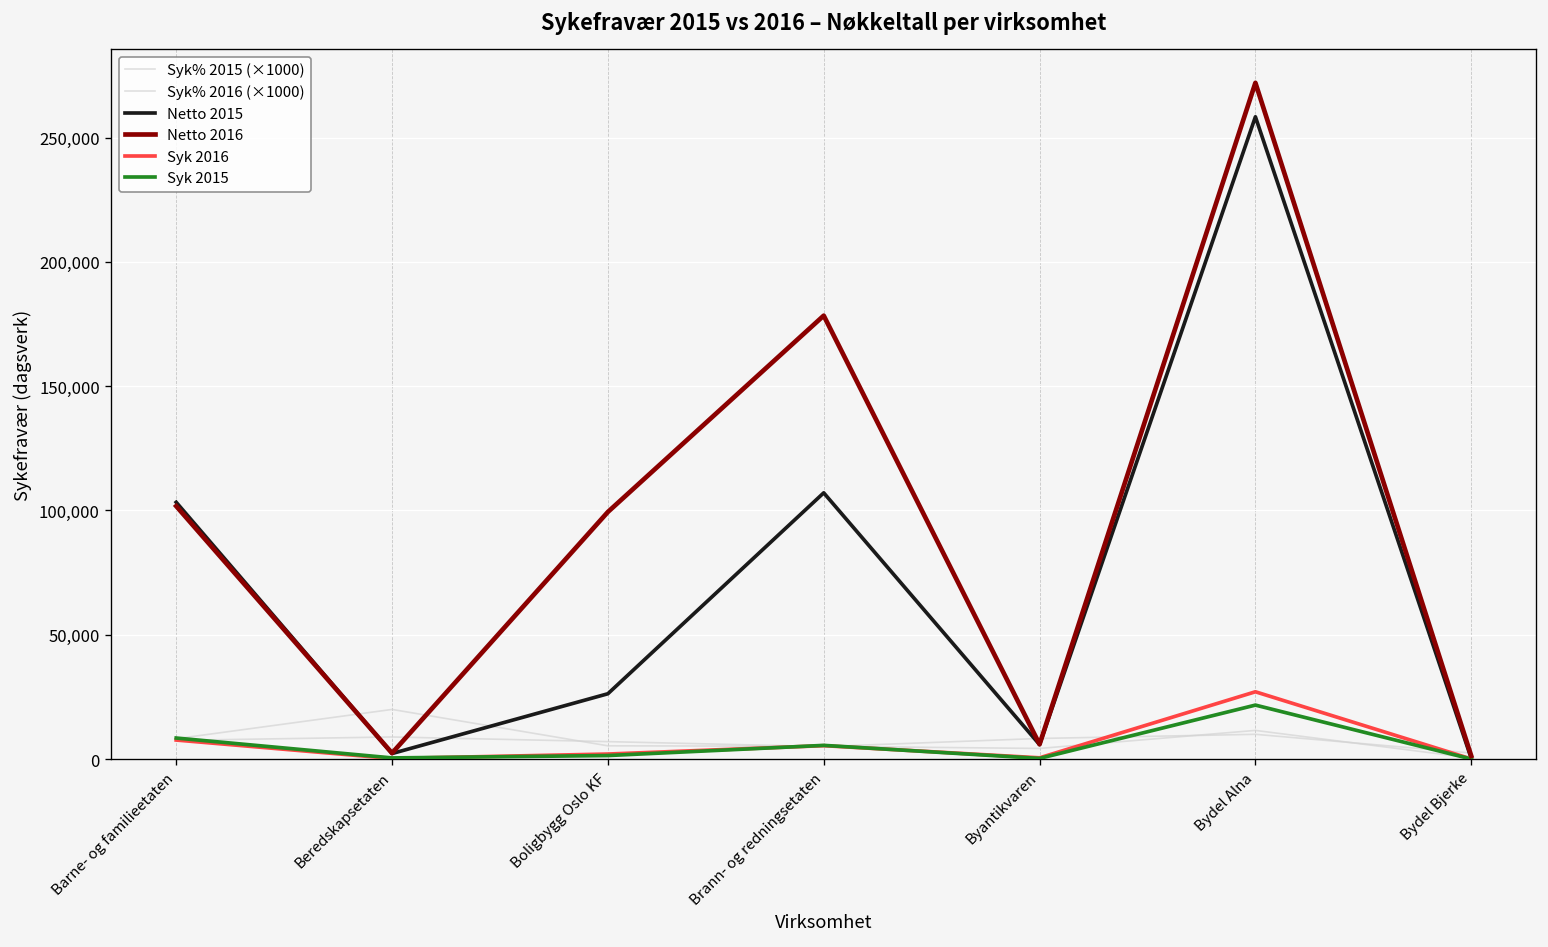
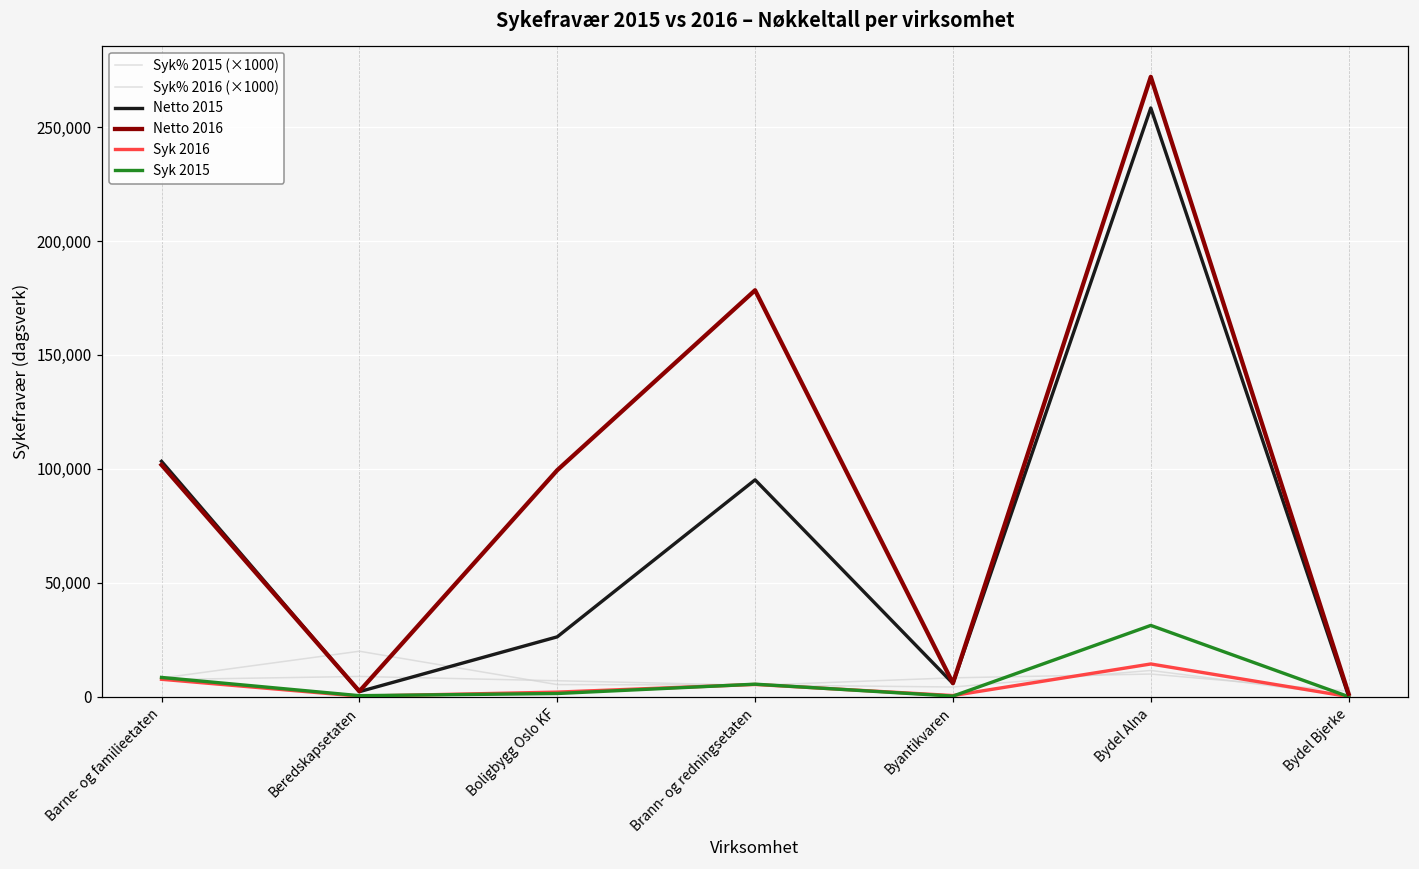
  {
    "Netto 2015": {
      "Barne- og familieetaten": "103,000",
      "Boligbygg Oslo KF": "26,000",
-     "Brann- og redningsetaten": "107,000",
+     "Brann- og redningsetaten": "95,000",
      "Bydel Alna": "258,000"
    },
    "Netto 2016": {
      "Barne- og familieetaten": "102,000",
      "Boligbygg Oslo KF": "99,000",
      "Brann- og redningsetaten": "178,000",
      "Bydel Alna": "272,000"
    },
    "Syk 2016": {
-     "Bydel Alna": "27,000"
+     "Bydel Alna": "14,000"
    },
    "Syk 2015": {
-     "Bydel Alna": "22,000"
+     "Bydel Alna": "31,000"
    }
  }
